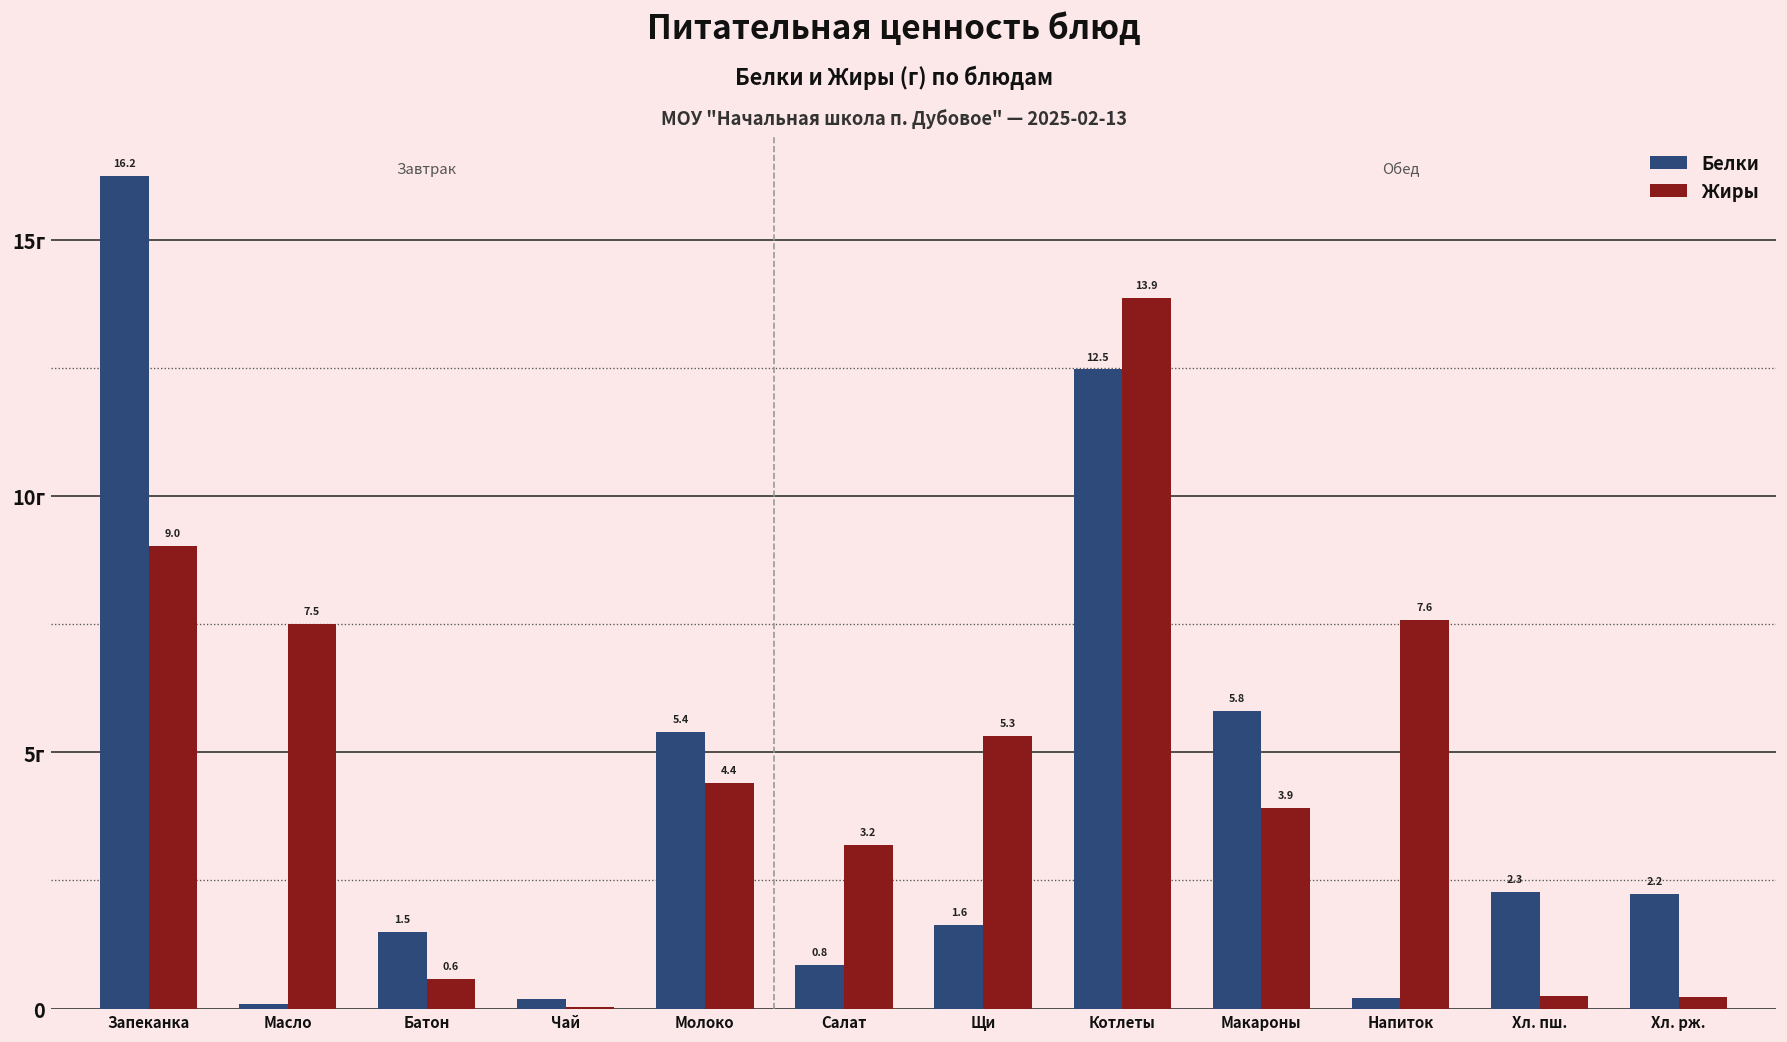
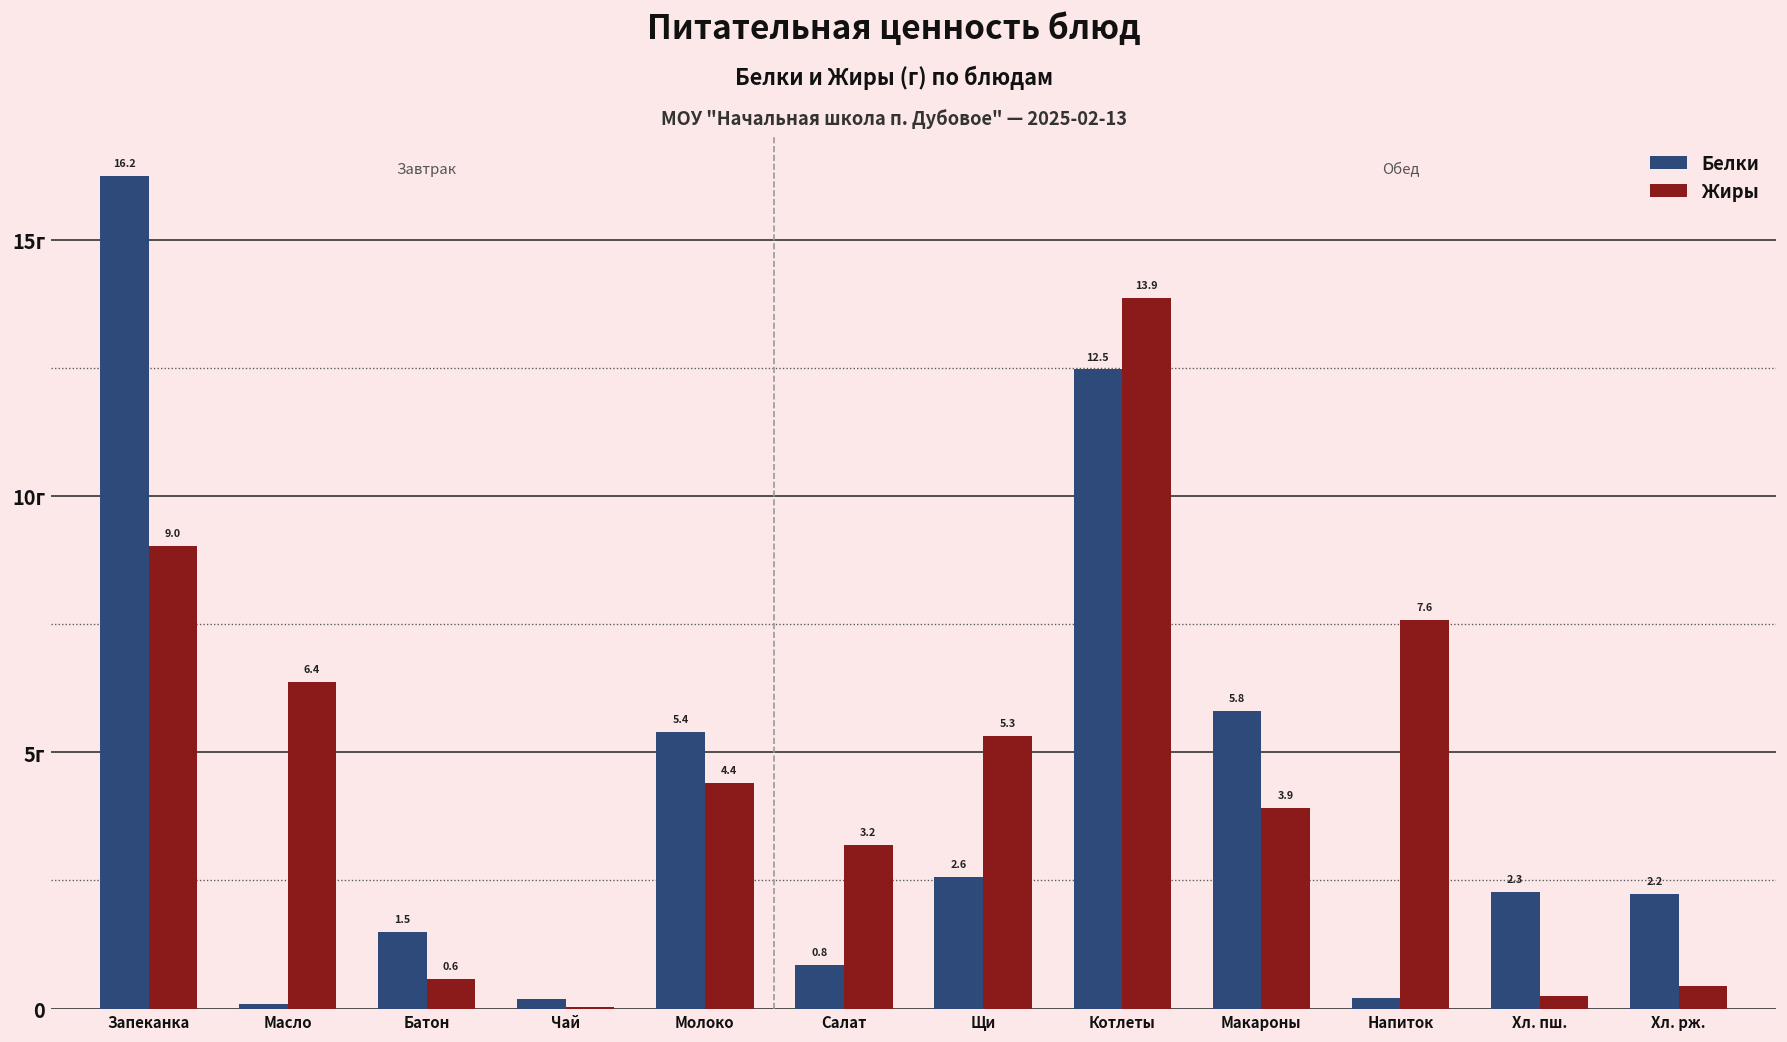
  {
    "Белки": {
      "Запеканка": "16.2",
      "Батон": "1.5",
      "Молоко": "5.4",
      "Салат": "0.8",
-     "Щи": "1.6",
+     "Щи": "2.6",
      "Котлеты": "12.5",
      "Макароны": "5.8",
      "Хл. пш.": "2.3",
      "Хл. рж.": "2.2"
    },
    "Жиры": {
      "Запеканка": "9.0",
-     "Масло": "7.5",
+     "Масло": "6.4",
      "Батон": "0.6",
      "Молоко": "4.4",
      "Салат": "3.2",
      "Щи": "5.3",
      "Котлеты": "13.9",
      "Макароны": "3.9",
      "Напиток": "7.6",
-     "Хл. рж.": "0.2г"
+     "Хл. рж.": "0.4г"
    }
  }
